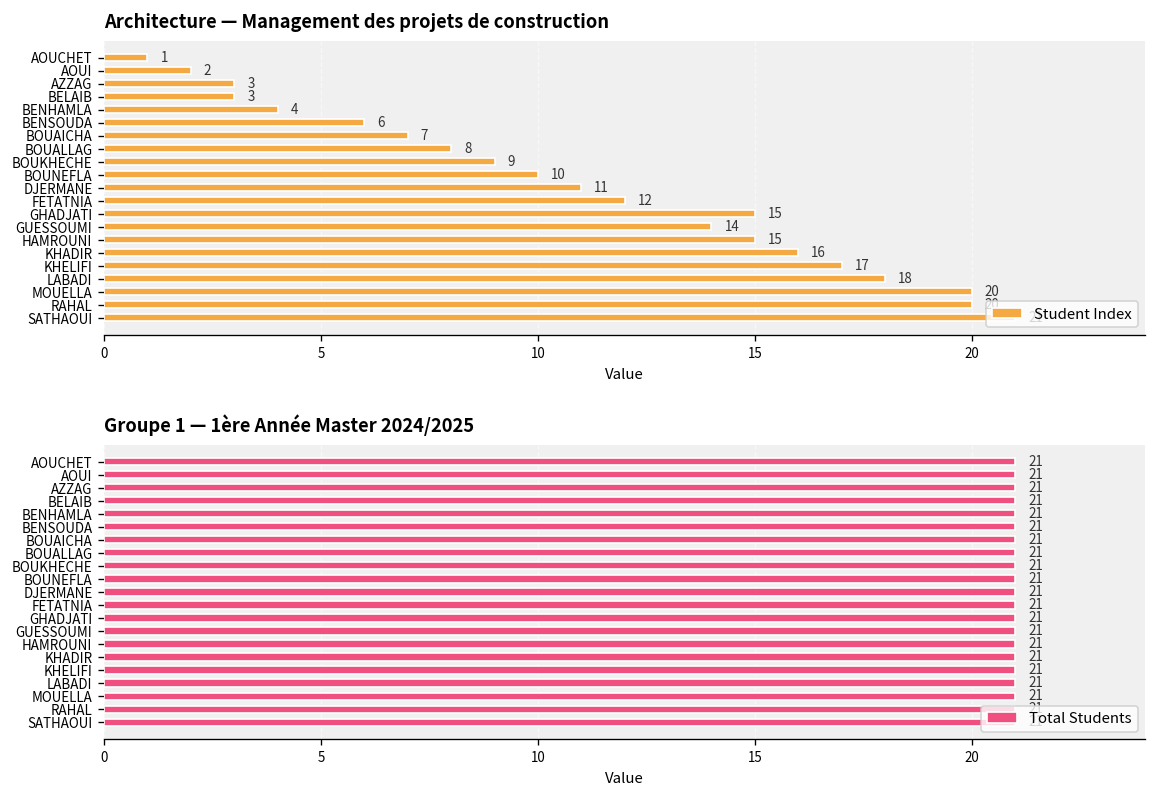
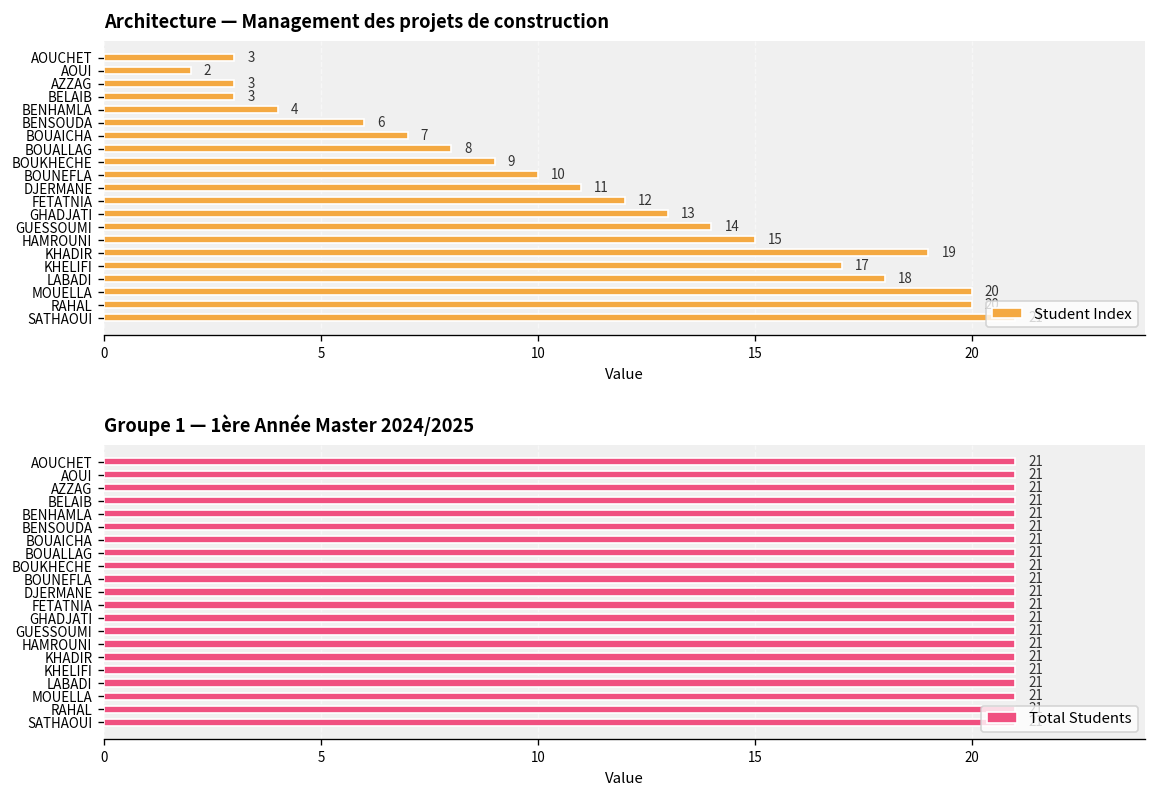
  {
    "Architecture — Management des projets de construction": {
-     "AOUCHET": 1,
+     "AOUCHET": 3,
      "AOUI": 2,
      "AZZAG": 3,
      "BELAIB": 3,
      "BENHAMLA": 4,
      "BENSOUDA": 6,
      "BOUAICHA": 7,
      "BOUALLAG": 8,
      "BOUKHECHE": 9,
      "BOUNEFLA": 10,
      "DJERMANE": 11,
      "FETATNIA": 12,
-     "GHADJATI": 15,
+     "GHADJATI": 13,
      "GUESSOUMI": 14,
      "HAMROUNI": 15,
-     "KHADIR": 16,
+     "KHADIR": 19,
      "KHELIFI": 17,
      "LABADI": 18,
      "MOUELLA": 20
    },
    "Groupe 1 — 1ère Année Master 2024/2025": {
      "AOUCHET": 21,
      "AOUI": 21,
      "AZZAG": 21,
      "BELAIB": 21,
      "BENHAMLA": 21,
      "BENSOUDA": 21,
      "BOUAICHA": 21,
      "BOUALLAG": 21,
      "BOUKHECHE": 21,
      "BOUNEFLA": 21,
      "DJERMANE": 21,
      "FETATNIA": 21,
      "GHADJATI": 21,
      "GUESSOUMI": 21,
      "HAMROUNI": 21,
      "KHADIR": 21,
      "KHELIFI": 21,
      "LABADI": 21,
      "MOUELLA": 21
    }
  }
